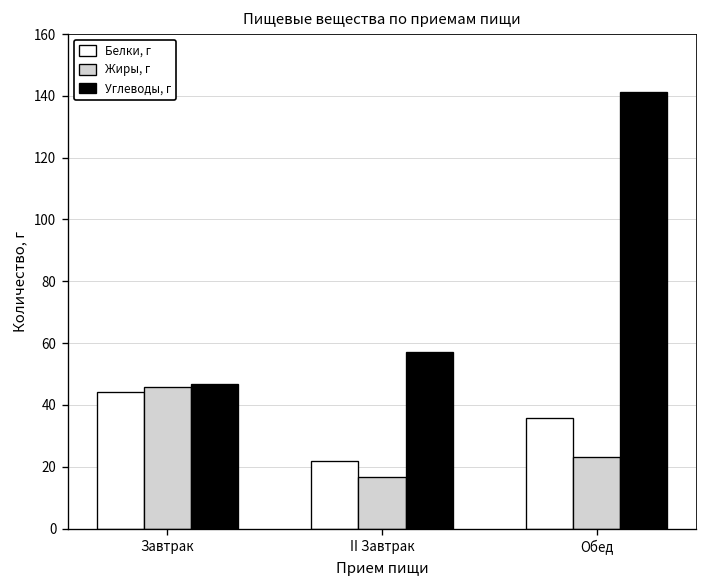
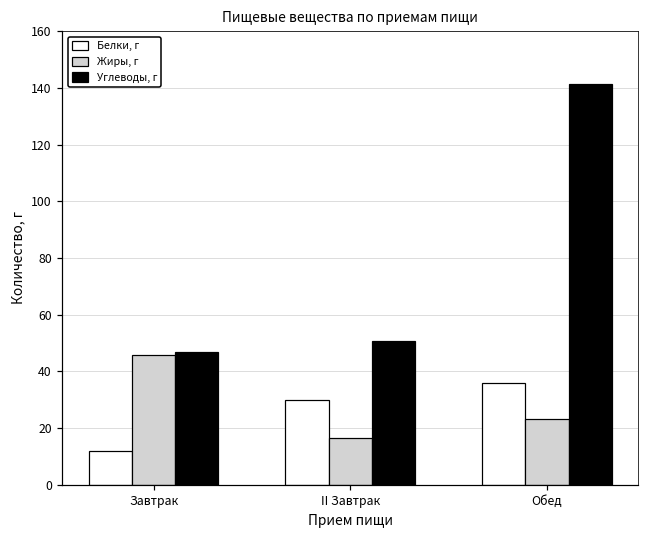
  {
    "Белки, г": {
-     "Завтрак": 44,
-     "II Завтрак": 22,
+     "Завтрак": 12,
+     "II Завтрак": 30,
      "Обед": 36
    },
    "Жиры, г": {
      "Завтрак": 46,
      "II Завтрак": 17,
      "Обед": 23
    },
    "Углеводы, г": {
      "Завтрак": 47,
-     "II Завтрак": 57,
+     "II Завтрак": 51,
      "Обед": 141
    }
  }
